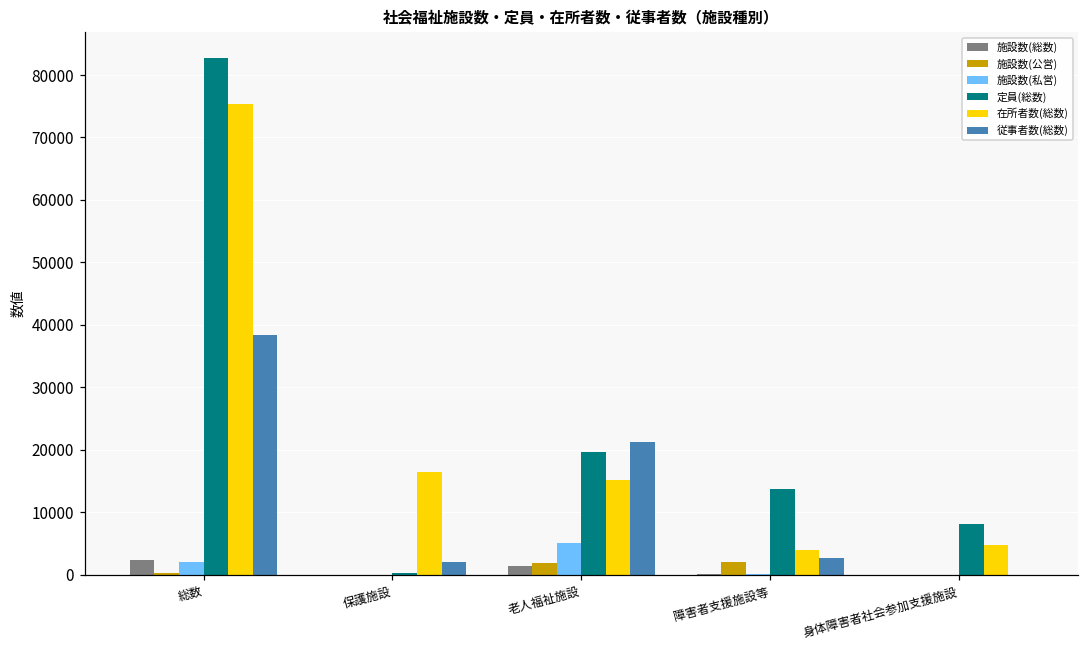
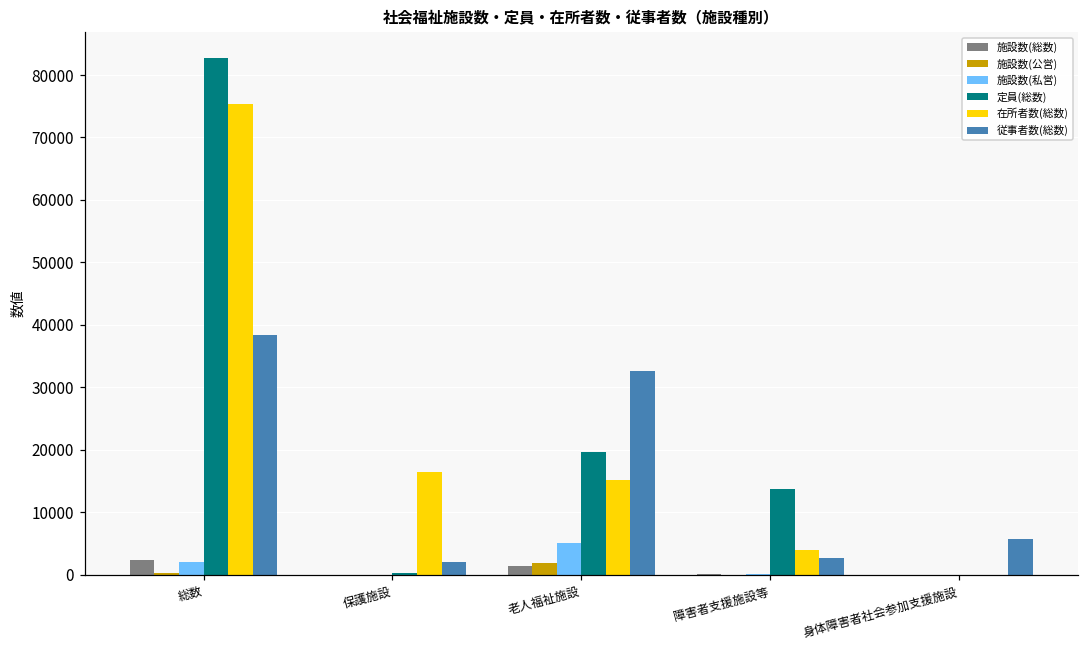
  {
    "施設数(総数)": {
      "総数": 2000,
      "老人福祉施設": 1000
    },
    "施設数(公営)": {
      "保護施設": 0,
      "老人福祉施設": 2000,
-     "障害者支援施設等": 2000,
+     "障害者支援施設等": 0,
      "身体障害者社会参加支援施設": 0
    },
    "施設数(私営)": {
      "総数": 2000,
      "老人福祉施設": 5000
    },
    "定員(総数)": {
      "総数": 83000,
      "老人福祉施設": 20000,
      "障害者支援施設等": 14000,
-     "身体障害者社会参加支援施設": 8000
+     "身体障害者社会参加支援施設": 0
    },
    "在所者数(総数)": {
      "総数": 75000,
      "保護施設": 16000,
      "老人福祉施設": 15000,
      "障害者支援施設等": 4000,
-     "身体障害者社会参加支援施設": 5000
+     "身体障害者社会参加支援施設": 0
    },
    "従事者数(総数)": {
      "総数": 38000,
      "保護施設": 2000,
-     "老人福祉施設": 21000,
+     "老人福祉施設": 33000,
      "障害者支援施設等": 3000,
-     "身体障害者社会参加支援施設": 0
+     "身体障害者社会参加支援施設": 6000
    }
  }
